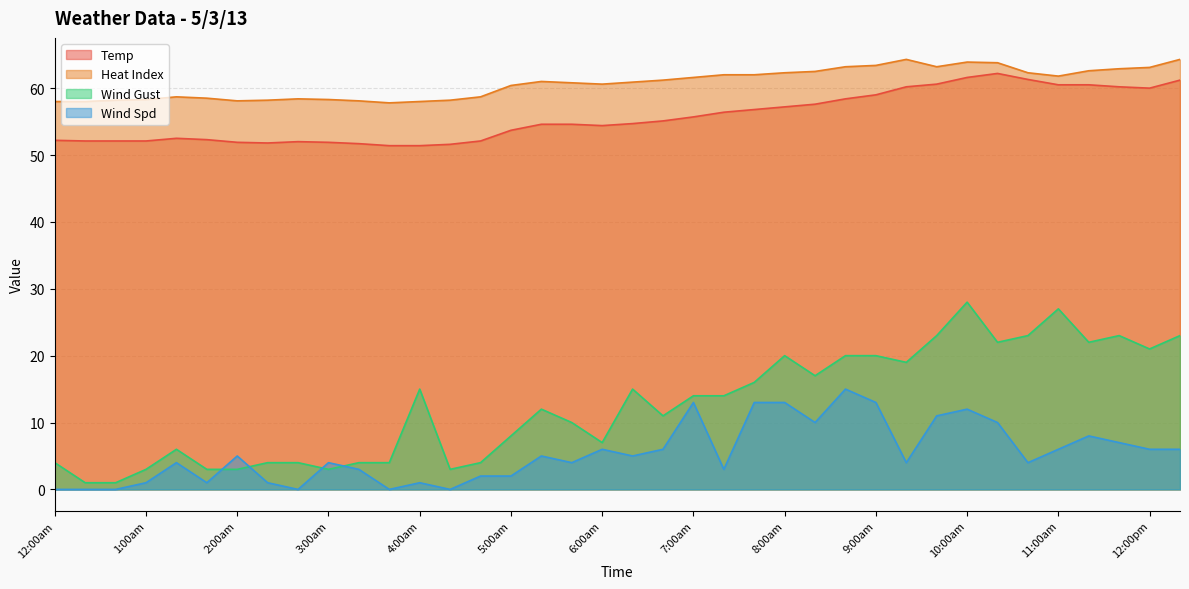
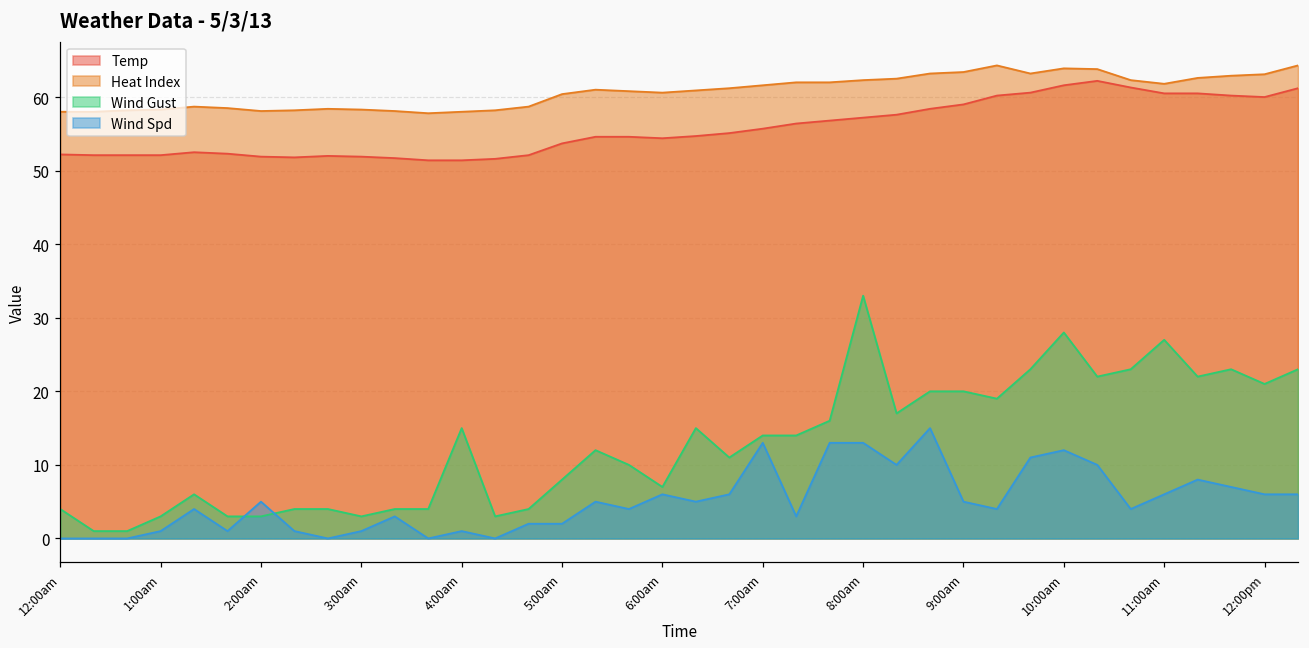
  {
    "Wind Gust": {
      "12:00am": 4,
      "1:00am": 3,
      "2:00am": 3,
      "3:00am": 3,
      "4:00am": 15,
      "5:00am": 8,
      "6:00am": 7,
      "7:00am": 14,
-     "8:00am": 20,
+     "8:00am": 33,
      "9:00am": 20,
      "10:00am": 28,
      "11:00am": 27,
      "12:00pm": 21
    },
    "Wind Spd": {
      "12:00am": 0,
      "1:00am": 1,
      "2:00am": 5,
-     "3:00am": 4,
+     "3:00am": 1,
      "4:00am": 1,
      "5:00am": 2,
      "6:00am": 6,
      "7:00am": 13,
      "8:00am": 13,
-     "9:00am": 13,
+     "9:00am": 5,
      "10:00am": 12,
      "11:00am": 6,
      "12:00pm": 6
    }
  }
